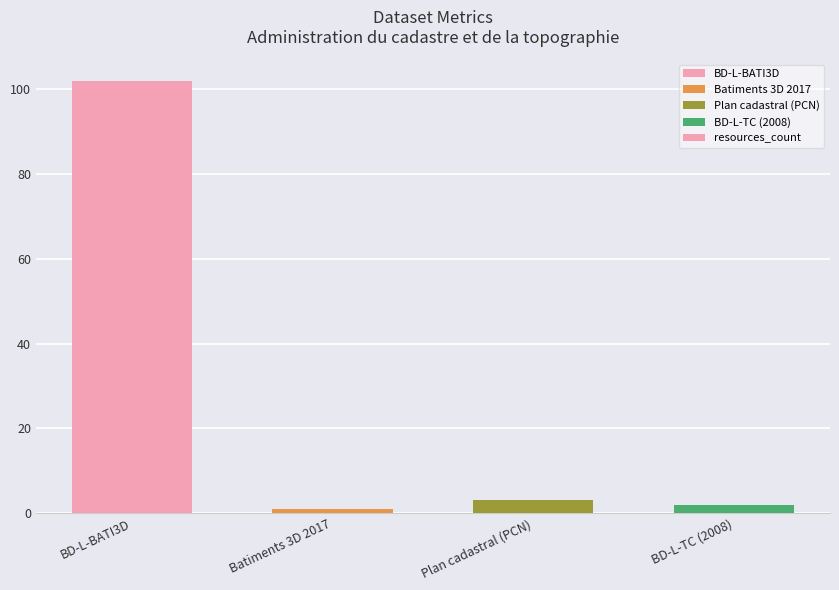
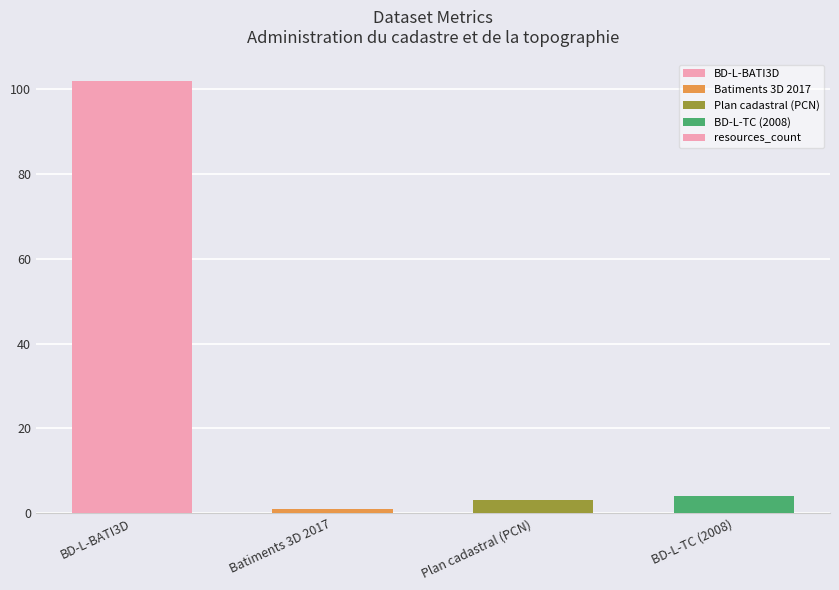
  {
    "BD-L-BATI3D": 102,
    "Batiments 3D 2017": 1,
    "Plan cadastral (PCN)": 3,
-   "BD-L-TC (2008)": 2
+   "BD-L-TC (2008)": 4
  }
